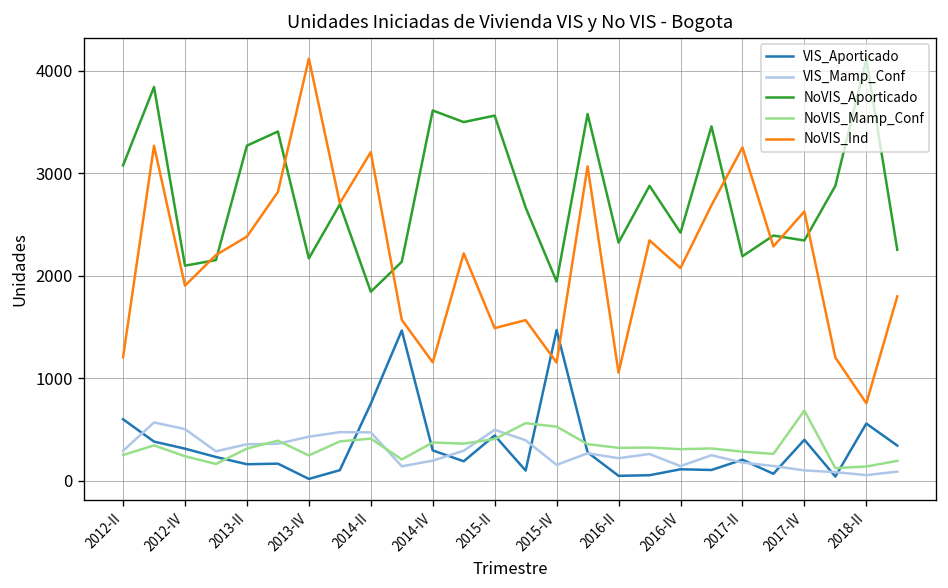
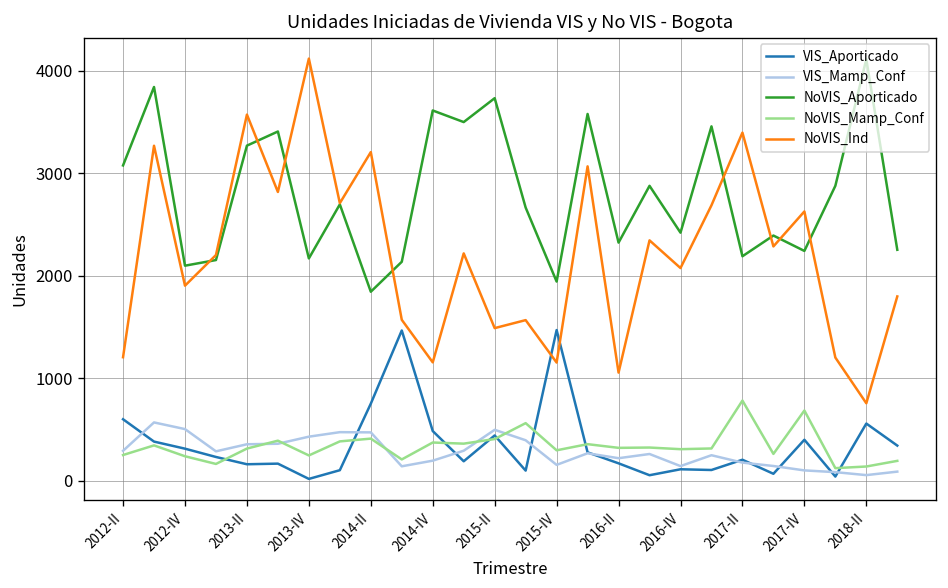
  {
    "VIS_Aporticado": {
      "2012-II": 600,
      "2012-IV": 300,
      "2013-II": 200,
      "2013-IV": 0,
      "2014-II": 800,
-     "2014-IV": 300,
+     "2014-IV": 500,
      "2015-II": 400,
      "2015-IV": 1500,
-     "2016-II": 0,
+     "2016-II": 200,
      "2016-IV": 100,
      "2017-IV": 400,
      "2018-II": 600
    },
    "VIS_Mamp_Conf": {
      "2012-II": 300,
      "2012-IV": 500,
      "2013-II": 400,
      "2013-IV": 400,
      "2014-II": 500,
      "2014-IV": 200,
      "2015-II": 500,
      "2015-IV": 200,
      "2016-II": 200,
      "2016-IV": 100,
      "2017-IV": 100,
      "2018-II": 100
    },
    "NoVIS_Aporticado": {
      "2012-II": 3100,
      "2012-IV": 2100,
      "2013-II": 3300,
      "2013-IV": 2200,
      "2014-II": 1800,
      "2014-IV": 3600,
-     "2015-II": 3600,
+     "2015-II": 3700,
      "2015-IV": 1900,
      "2016-II": 2300,
      "2016-IV": 2400,
      "2017-II": 2200,
-     "2017-IV": 2300
+     "2017-IV": 2200
    },
    "NoVIS_Mamp_Conf": {
      "2012-II": 300,
      "2012-IV": 200,
      "2013-II": 300,
      "2013-IV": 200,
      "2014-II": 400,
      "2014-IV": 400,
      "2015-II": 400,
-     "2015-IV": 500,
+     "2015-IV": 300,
      "2016-II": 300,
      "2016-IV": 300,
-     "2017-II": 300,
+     "2017-II": 800,
      "2017-IV": 700,
      "2018-II": 100
    },
    "NoVIS_Ind": {
      "2012-II": 1200,
      "2012-IV": 1900,
-     "2013-II": 2400,
+     "2013-II": 3600,
      "2013-IV": 4100,
      "2014-II": 3200,
      "2014-IV": 1200,
      "2015-II": 1500,
      "2015-IV": 1200,
      "2016-II": 1100,
      "2016-IV": 2100,
-     "2017-II": 3300,
+     "2017-II": 3400,
      "2017-IV": 2600,
      "2018-II": 800
    }
  }
